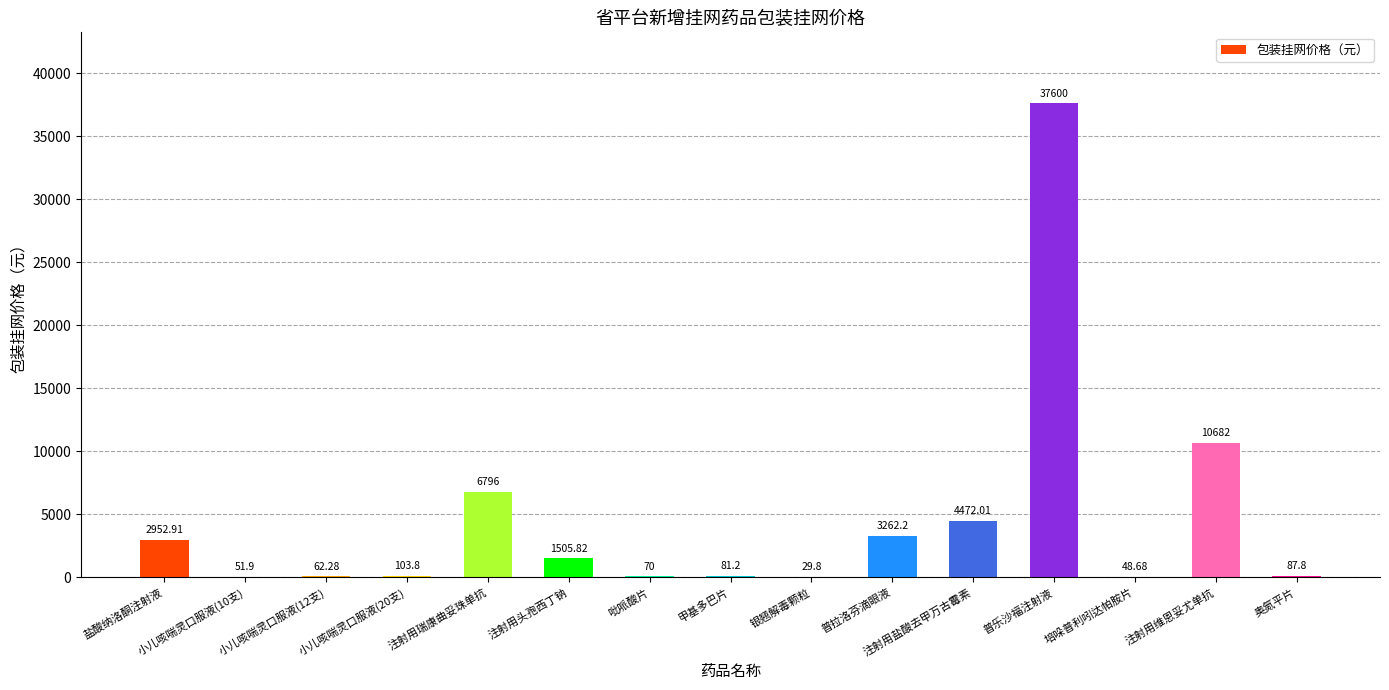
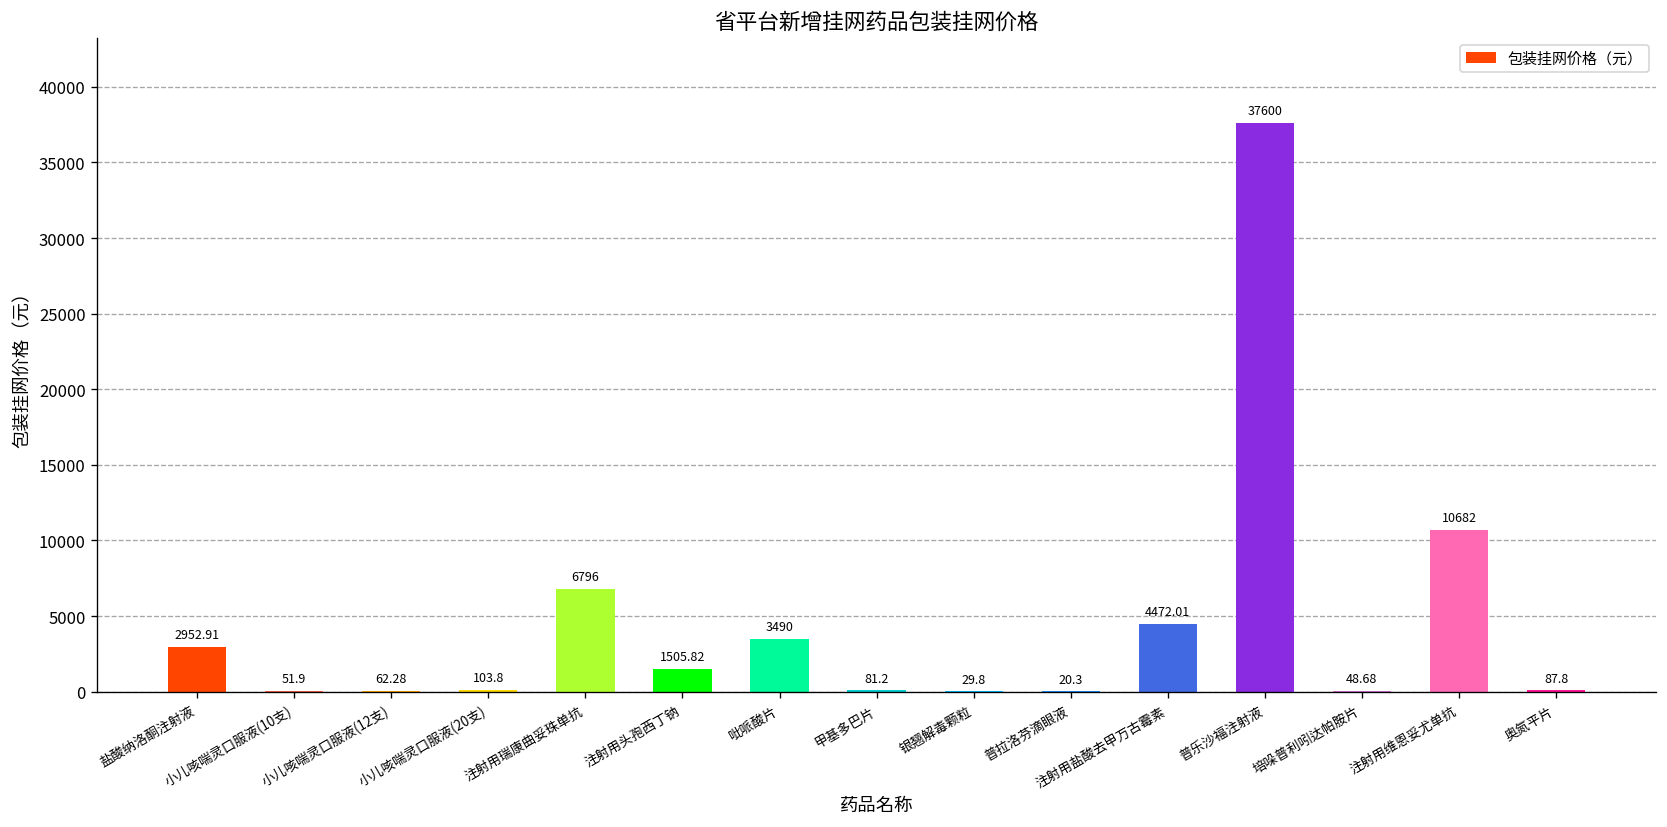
  {
    "盐酸纳洛酮注射液": 2952.91,
    "小儿咳喘灵口服液(10支)": 51.9,
    "小儿咳喘灵口服液(12支)": 62.28,
    "小儿咳喘灵口服液(20支)": 103.8,
    "注射用瑞康曲妥珠单抗": 6796,
    "注射用头孢西丁钠": 1505.82,
-   "吡哌酸片": 70,
+   "吡哌酸片": 3490,
    "甲基多巴片": 81.2,
    "银翘解毒颗粒": 29.8,
-   "普拉洛芬滴眼液": 3262.2,
+   "普拉洛芬滴眼液": 20.3,
    "注射用盐酸去甲万古霉素": 4472.01,
    "普乐沙福注射液": 37600,
    "培哚普利吲达帕胺片": 48.68,
    "注射用维恩妥尤单抗": 10682,
    "奥氮平片": 87.8
  }
